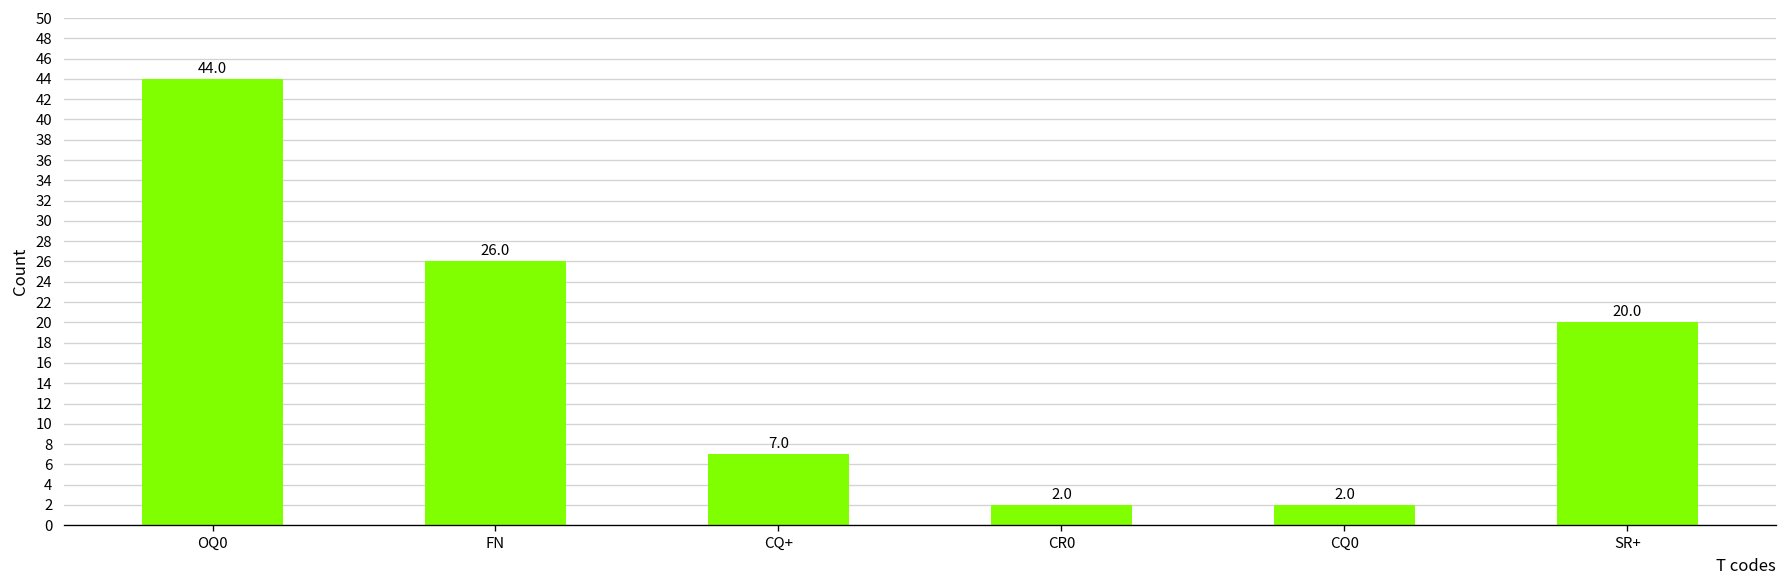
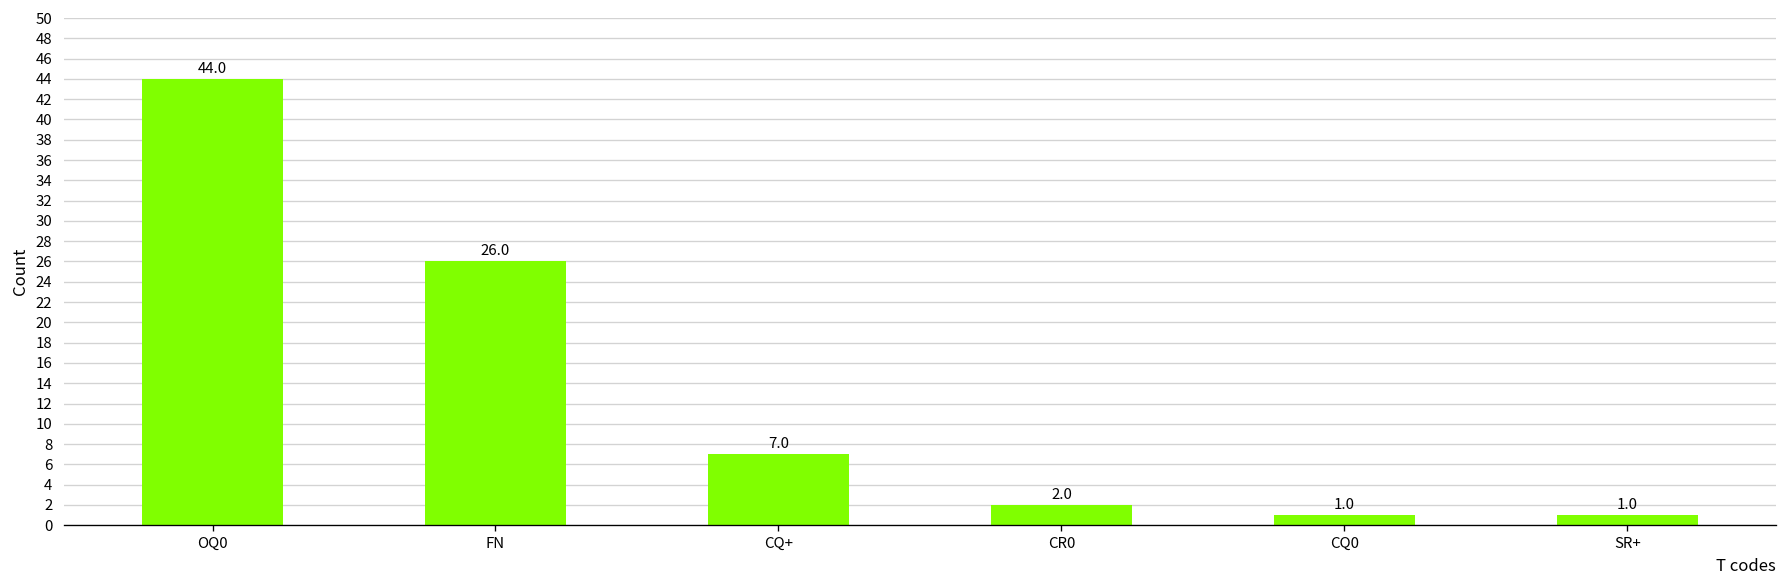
  {
    "OQ0": 44.0,
    "FN": 26.0,
    "CQ+": 7.0,
    "CR0": 2.0,
-   "CQ0": 2.0,
-   "SR+": 20.0
+   "CQ0": 1.0,
+   "SR+": 1.0
  }
